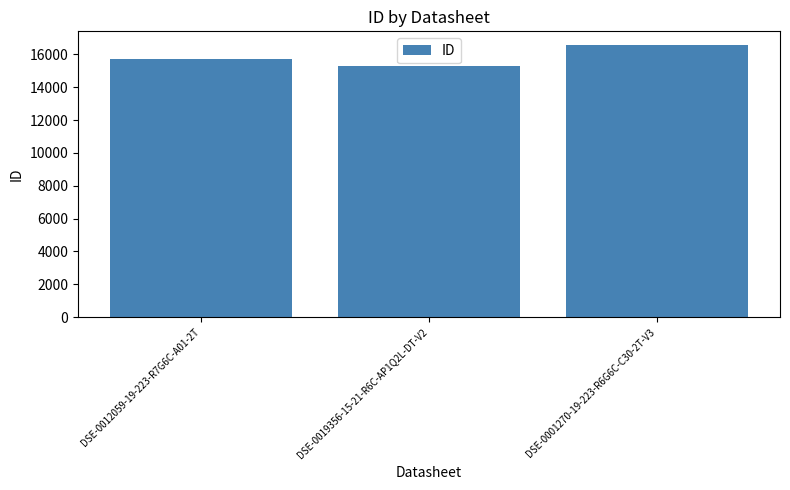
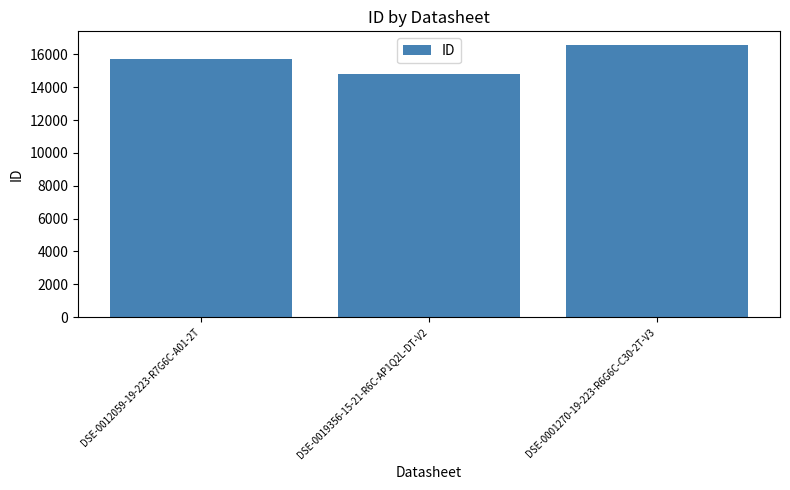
  {
    "DSE-0012059-19-223-R7G6C-A01-2T": 15700,
-   "DSE-0019356-15-21-R6C-AP1Q2L-DT-V2": 15300,
+   "DSE-0019356-15-21-R6C-AP1Q2L-DT-V2": 14800,
    "DSE-0001270-19-223-R6G6C-C30-2T-V3": 16600
  }
